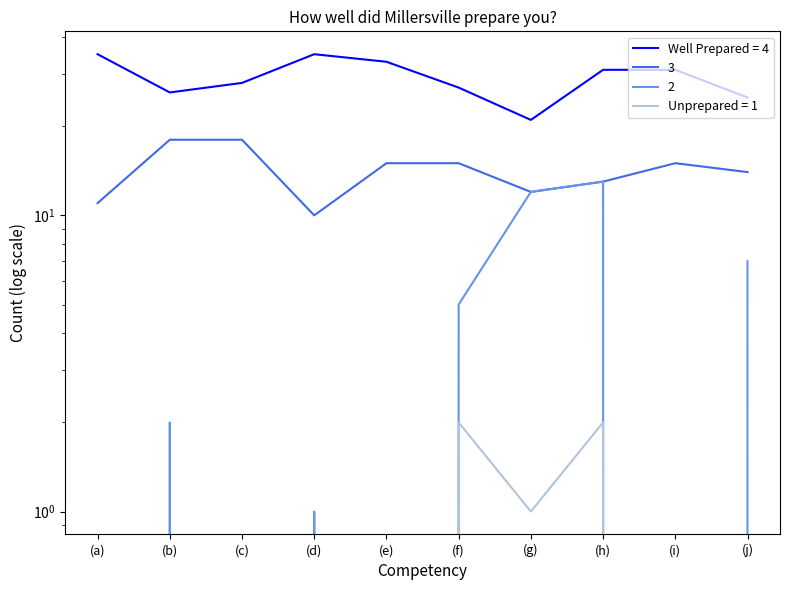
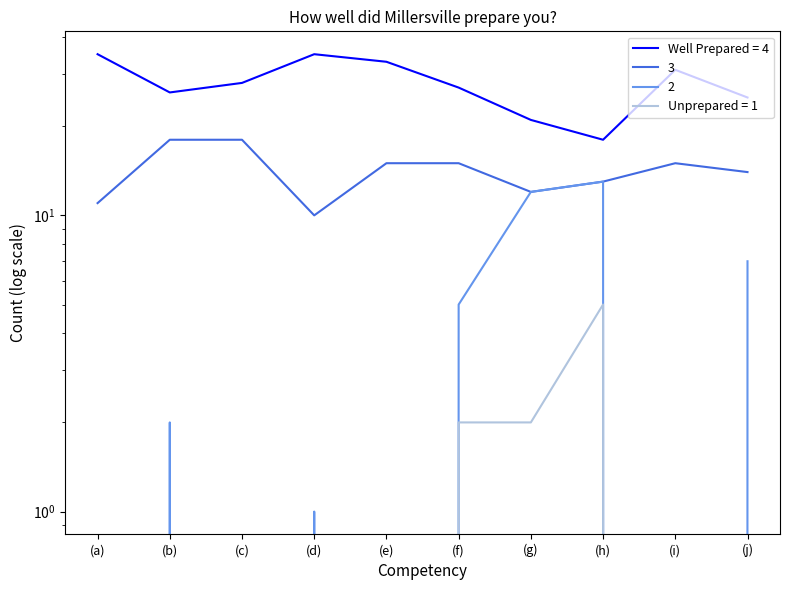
  {
    "Well Prepared = 4": {
      "(a)": 35,
      "(b)": 26,
      "(c)": 28,
      "(d)": 35,
      "(e)": 33,
      "(f)": 27,
      "(g)": 21,
-     "(h)": 31
+     "(h)": 18
    },
    "Unprepared = 1": {
      "(f)": 2,
-     "(g)": 1,
-     "(h)": 2
+     "(g)": 2,
+     "(h)": 5
    }
  }
